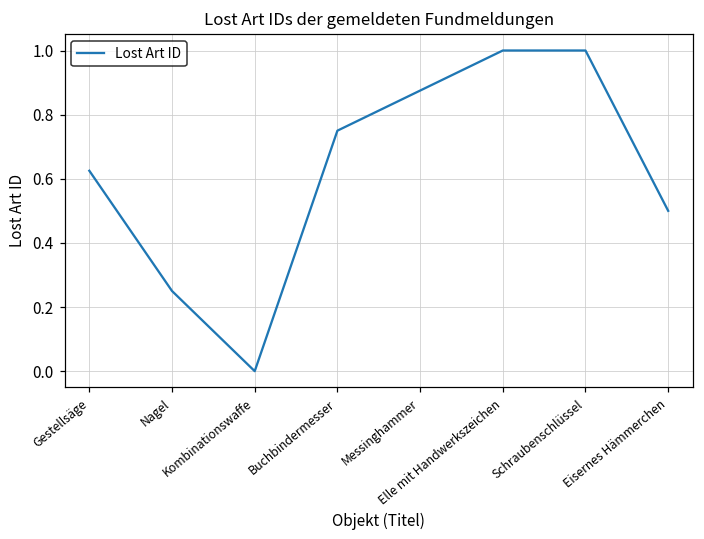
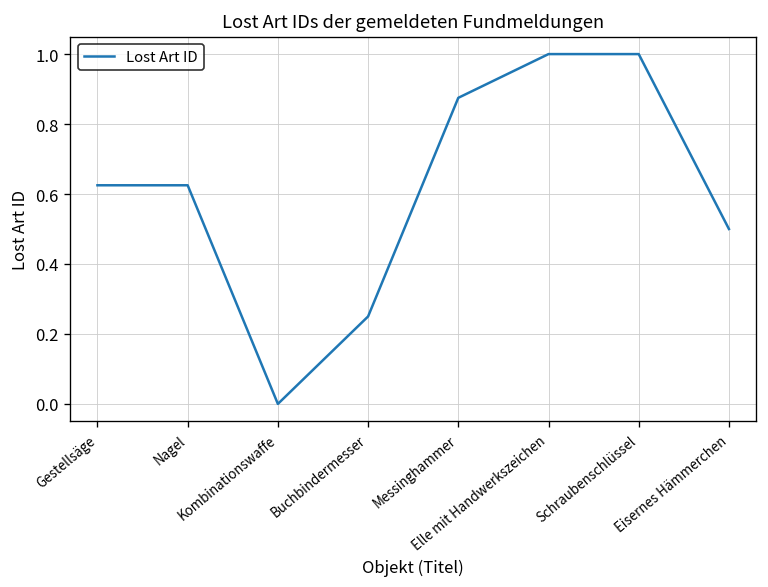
  {
    "Gestellsäge": 0.63,
-   "Nagel": 0.25,
+   "Nagel": 0.63,
    "Kombinationswaffe": 0.00,
-   "Buchbindermesser": 0.75,
+   "Buchbindermesser": 0.25,
    "Messinghammer": 0.88,
    "Elle mit Handwerkszeichen": 1.00,
    "Schraubenschlüssel": 1.00,
    "Eisernes Hämmerchen": 0.50
  }
